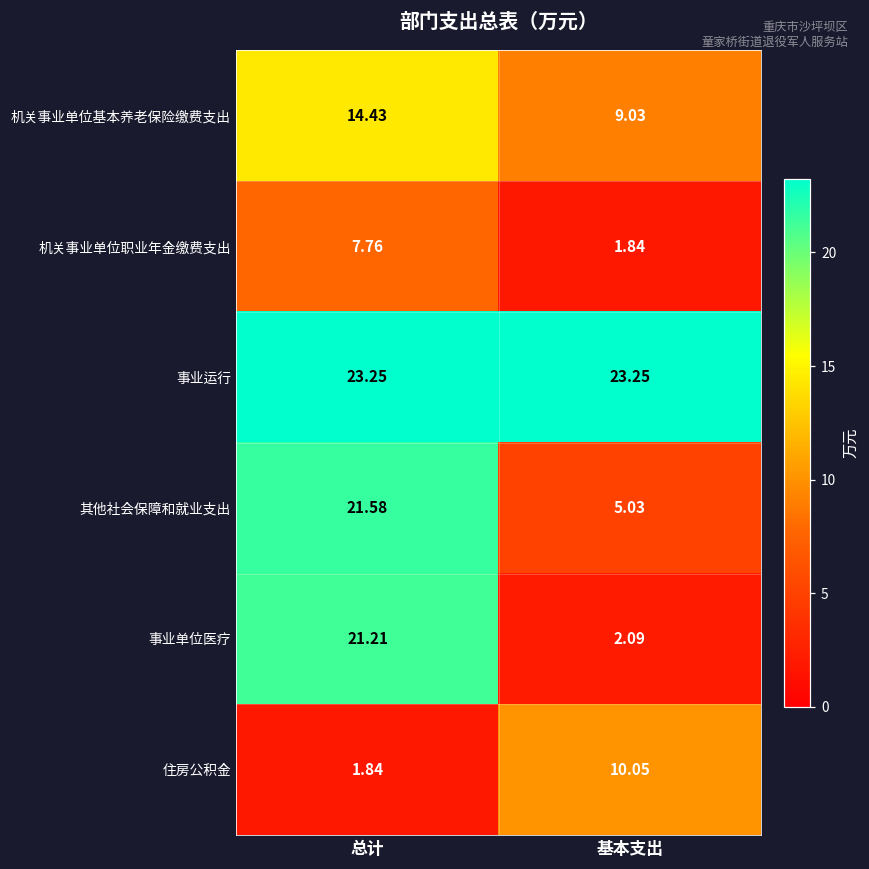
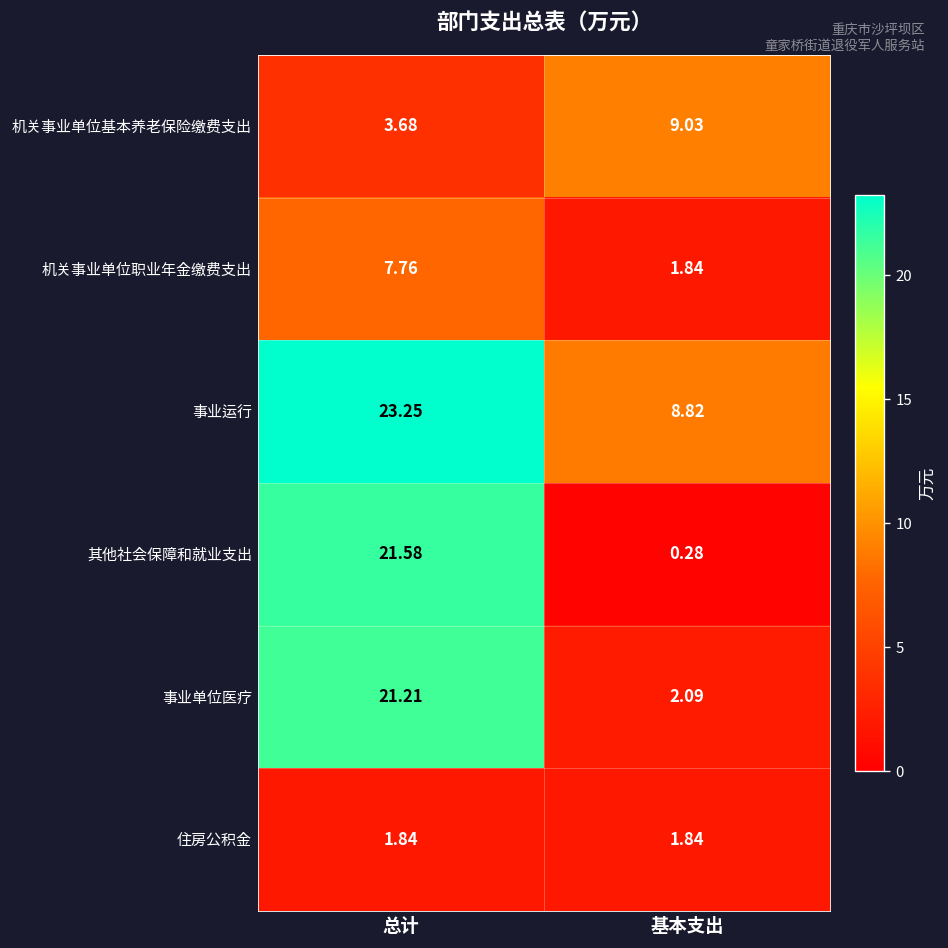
  {
    "机关事业单位基本养老保险缴费支出": {
-     "总计": 14.43,
+     "总计": 3.68,
      "基本支出": 9.03
    },
    "机关事业单位职业年金缴费支出": {
      "总计": 7.76,
      "基本支出": 1.84
    },
    "事业运行": {
      "总计": 23.25,
-     "基本支出": 23.25
+     "基本支出": 8.82
    },
    "其他社会保障和就业支出": {
      "总计": 21.58,
-     "基本支出": 5.03
+     "基本支出": 0.28
    },
    "事业单位医疗": {
      "总计": 21.21,
      "基本支出": 2.09
    },
    "住房公积金": {
      "总计": 1.84,
-     "基本支出": 10.05
+     "基本支出": 1.84
    }
  }
